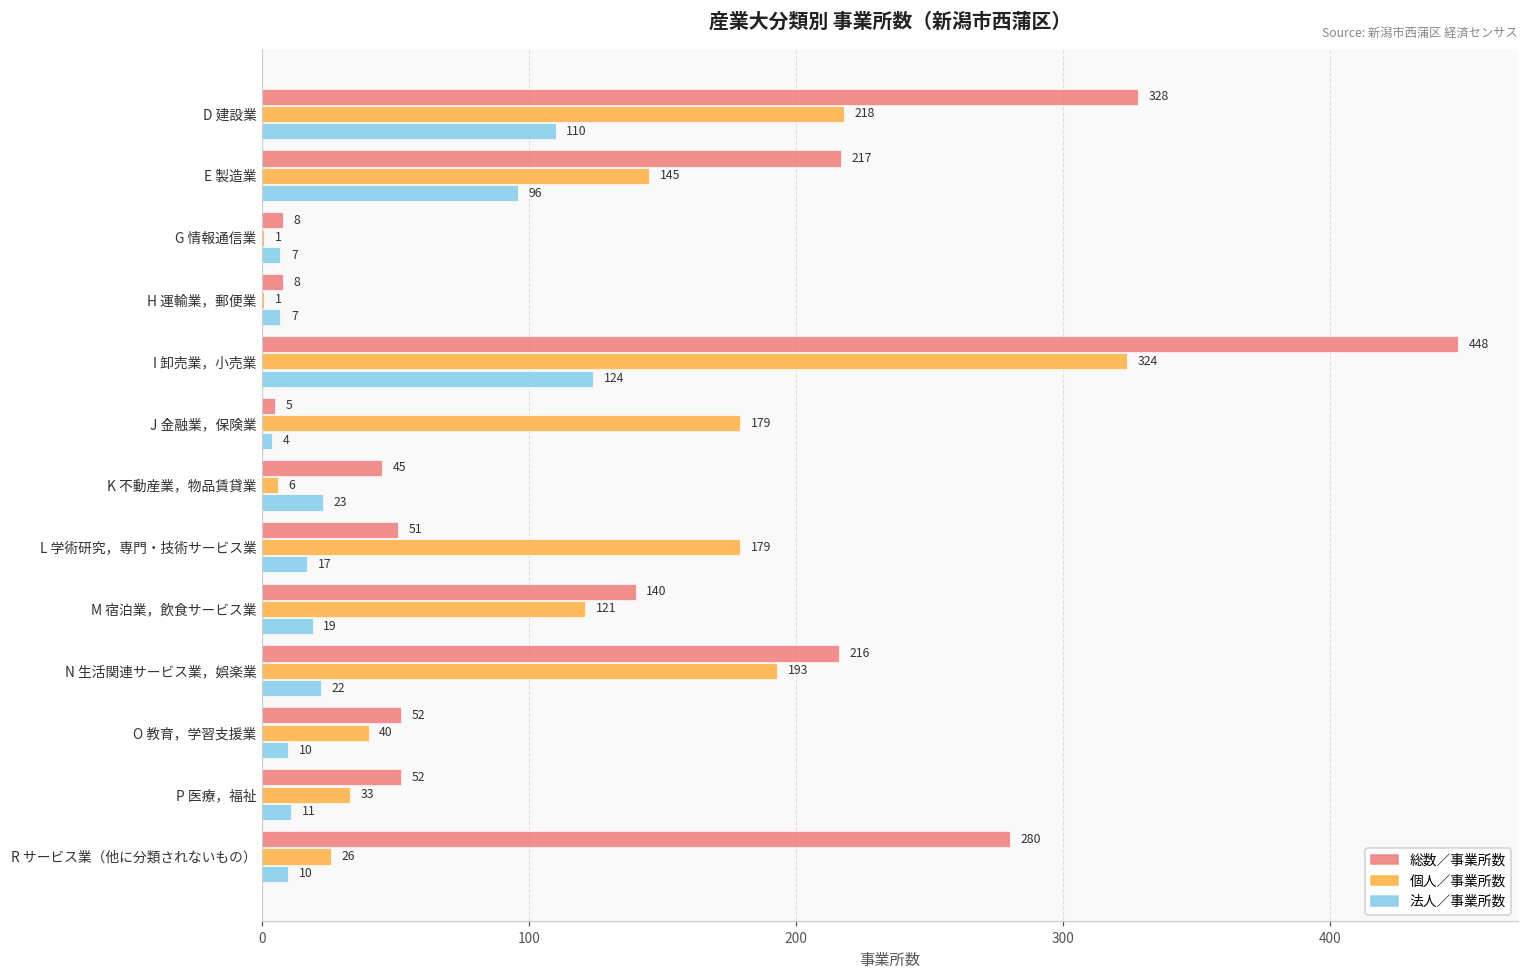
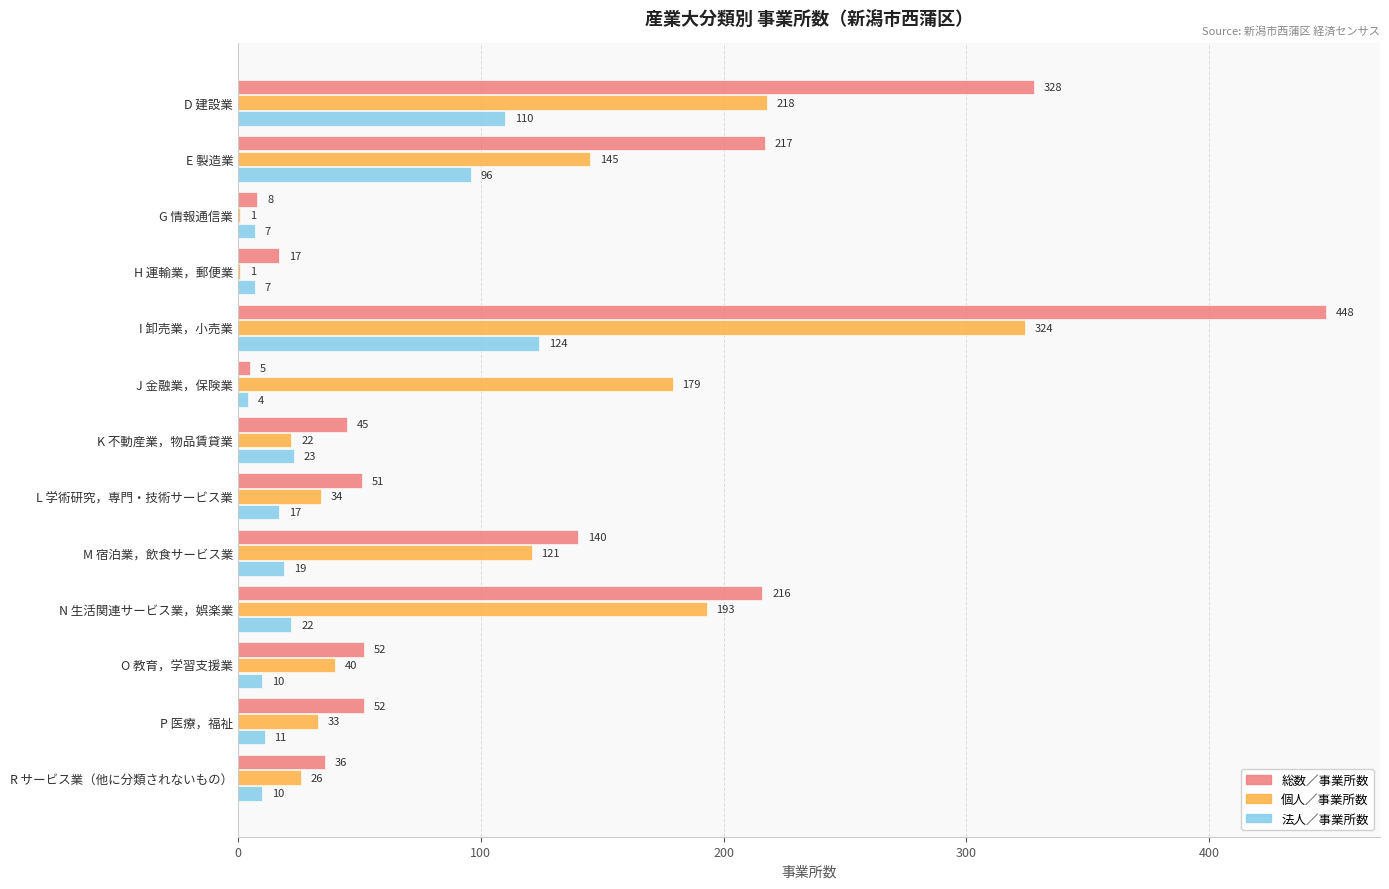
  {
    "総数／事業所数": {
      "D 建設業": 328,
      "E 製造業": 217,
      "G 情報通信業": 8,
-     "H 運輸業，郵便業": 8,
+     "H 運輸業，郵便業": 17,
      "I 卸売業，小売業": 448,
      "J 金融業，保険業": 5,
      "K 不動産業，物品賃貸業": 45,
      "L 学術研究，専門・技術サービス業": 51,
      "M 宿泊業，飲食サービス業": 140,
      "N 生活関連サービス業，娯楽業": 216,
      "O 教育，学習支援業": 52,
      "P 医療，福祉": 52,
-     "R サービス業（他に分類されないもの）": 280
+     "R サービス業（他に分類されないもの）": 36
    },
    "個人／事業所数": {
      "D 建設業": 218,
      "E 製造業": 145,
      "G 情報通信業": 1,
      "H 運輸業，郵便業": 1,
      "I 卸売業，小売業": 324,
      "J 金融業，保険業": 179,
-     "K 不動産業，物品賃貸業": 6,
-     "L 学術研究，専門・技術サービス業": 179,
+     "K 不動産業，物品賃貸業": 22,
+     "L 学術研究，専門・技術サービス業": 34,
      "M 宿泊業，飲食サービス業": 121,
      "N 生活関連サービス業，娯楽業": 193,
      "O 教育，学習支援業": 40,
      "P 医療，福祉": 33,
      "R サービス業（他に分類されないもの）": 26
    },
    "法人／事業所数": {
      "D 建設業": 110,
      "E 製造業": 96,
      "G 情報通信業": 7,
      "H 運輸業，郵便業": 7,
      "I 卸売業，小売業": 124,
      "J 金融業，保険業": 4,
      "K 不動産業，物品賃貸業": 23,
      "L 学術研究，専門・技術サービス業": 17,
      "M 宿泊業，飲食サービス業": 19,
      "N 生活関連サービス業，娯楽業": 22,
      "O 教育，学習支援業": 10,
      "P 医療，福祉": 11,
      "R サービス業（他に分類されないもの）": 10
    }
  }
